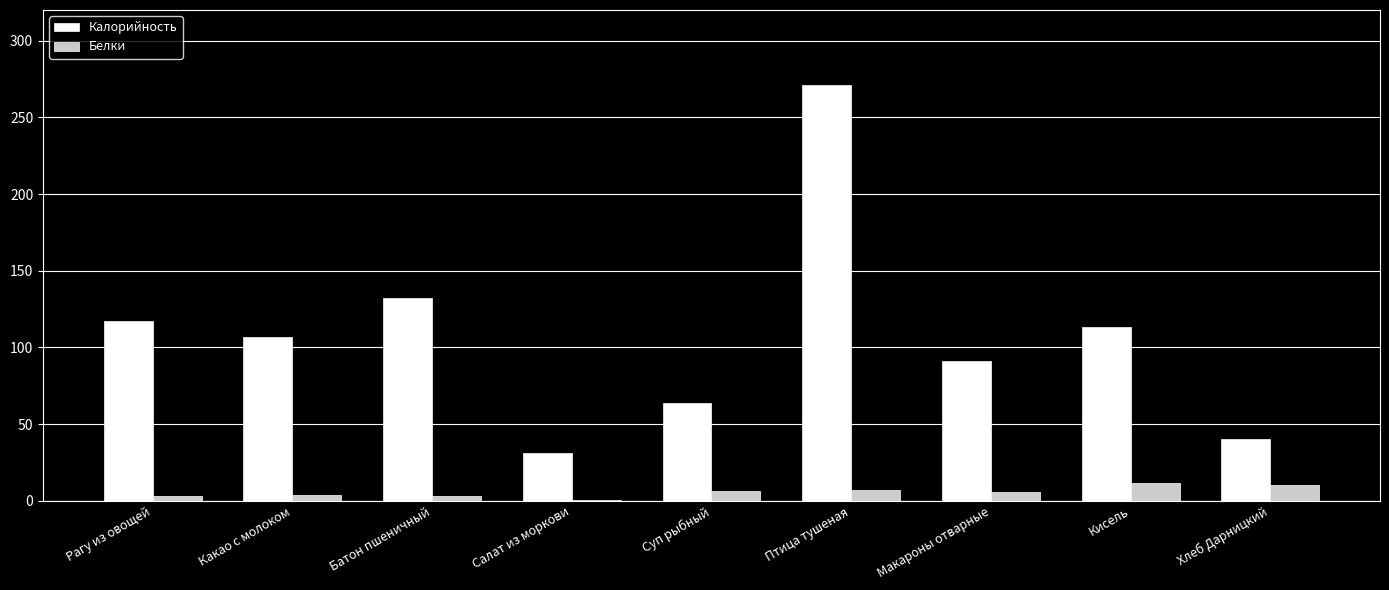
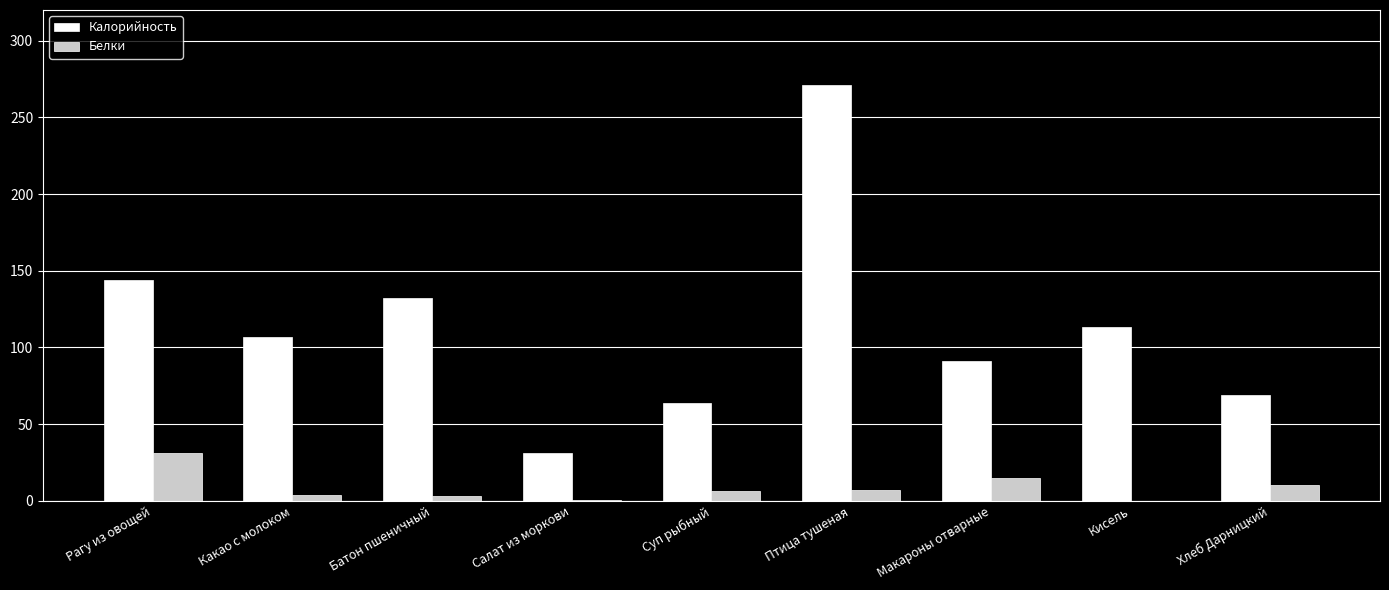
  {
    "Калорийность": {
-     "Рагу из овощей": 117,
+     "Рагу из овощей": 144,
      "Какао с молоком": 107,
      "Батон пшеничный": 132,
      "Салат из моркови": 31,
      "Суп рыбный": 64,
      "Птица тушеная": 271,
      "Макароны отварные": 91,
      "Кисель": 113,
-     "Хлеб Дарницкий": 40
+     "Хлеб Дарницкий": 69
    },
    "Белки": {
-     "Рагу из овощей": 3,
+     "Рагу из овощей": 31,
      "Какао с молоком": 4,
      "Батон пшеничный": 3,
      "Суп рыбный": 7,
      "Птица тушеная": 7,
-     "Макароны отварные": 6,
-     "Кисель": 12,
+     "Макароны отварные": 15,
+     "Кисель": 0,
      "Хлеб Дарницкий": 10
    }
  }
